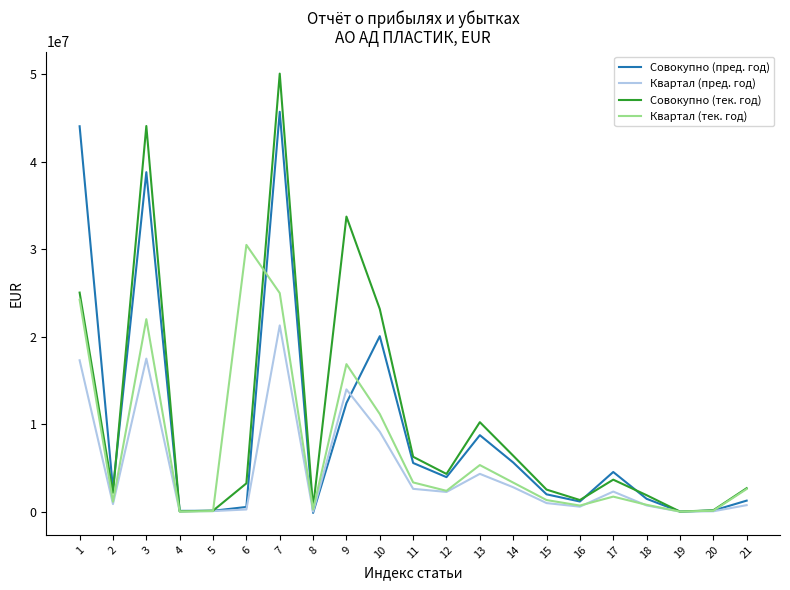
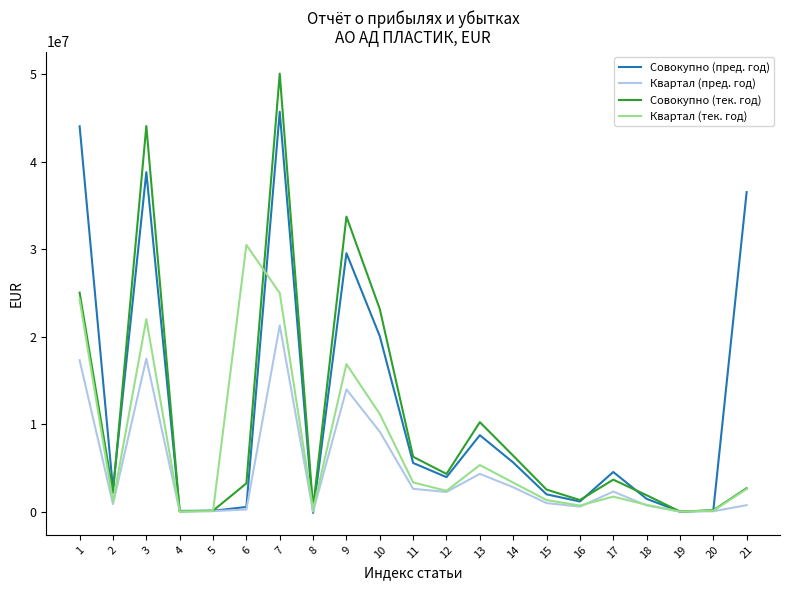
  {
    "Совокупно (пред. год)": {
      "1": 44000000,
      "2": 3000000,
      "3": 39000000,
      "7": 46000000,
-     "9": 12000000,
+     "9": 30000000,
      "10": 20000000,
      "11": 6000000,
      "12": 4000000,
      "13": 9000000,
      "14": 6000000,
      "15": 2000000,
      "17": 5000000,
      "18": 1000000,
-     "21": 1000000
+     "21": 37000000
    },
    "Квартал (пред. год)": {
      "1": 17000000,
      "3": 17000000,
      "7": 21000000,
      "9": 14000000,
      "10": 9000000,
      "11": 3000000,
      "13": 4000000,
      "14": 3000000,
      "15": 1000000,
      "17": 2000000,
      "21": 1000000
    },
    "Совокупно (тек. год)": {
      "1": 25000000,
      "2": 2000000,
      "3": 44000000,
      "6": 3000000,
      "7": 50000000,
      "9": 34000000,
      "10": 23000000,
      "11": 6000000,
      "12": 4000000,
      "13": 10000000,
      "14": 6000000,
      "15": 3000000,
      "17": 4000000,
      "18": 2000000
    },
    "Квартал (тек. год)": {
      "1": 24000000,
      "3": 22000000,
      "6": 30000000,
      "7": 25000000,
      "9": 17000000,
      "10": 11000000,
      "11": 3000000,
      "13": 5000000,
      "14": 3000000,
      "15": 1000000,
      "17": 2000000
    }
  }
